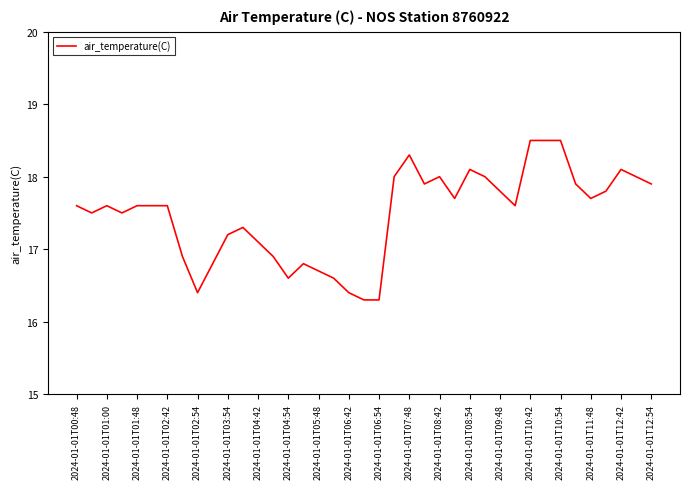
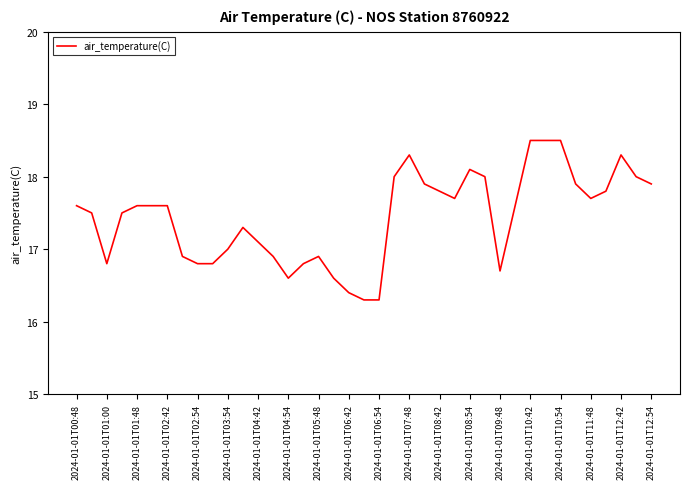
  {
    "2024-01-01T00:48": 17.6,
-   "2024-01-01T01:00": 17.6,
+   "2024-01-01T01:00": 16.8,
    "2024-01-01T01:48": 17.6,
    "2024-01-01T02:42": 17.6,
-   "2024-01-01T02:54": 16.4,
-   "2024-01-01T03:54": 17.2,
+   "2024-01-01T02:54": 16.8,
+   "2024-01-01T03:54": 17.0,
    "2024-01-01T04:42": 17.1,
    "2024-01-01T04:54": 16.6,
-   "2024-01-01T05:48": 16.7,
+   "2024-01-01T05:48": 16.9,
    "2024-01-01T06:42": 16.4,
    "2024-01-01T06:54": 16.3,
    "2024-01-01T07:48": 18.3,
-   "2024-01-01T08:42": 18.0,
+   "2024-01-01T08:42": 17.8,
    "2024-01-01T08:54": 18.1,
-   "2024-01-01T09:48": 17.8,
+   "2024-01-01T09:48": 16.7,
    "2024-01-01T10:42": 18.5,
    "2024-01-01T10:54": 18.5,
    "2024-01-01T11:48": 17.7,
-   "2024-01-01T12:42": 18.1,
+   "2024-01-01T12:42": 18.3,
    "2024-01-01T12:54": 17.9
  }
